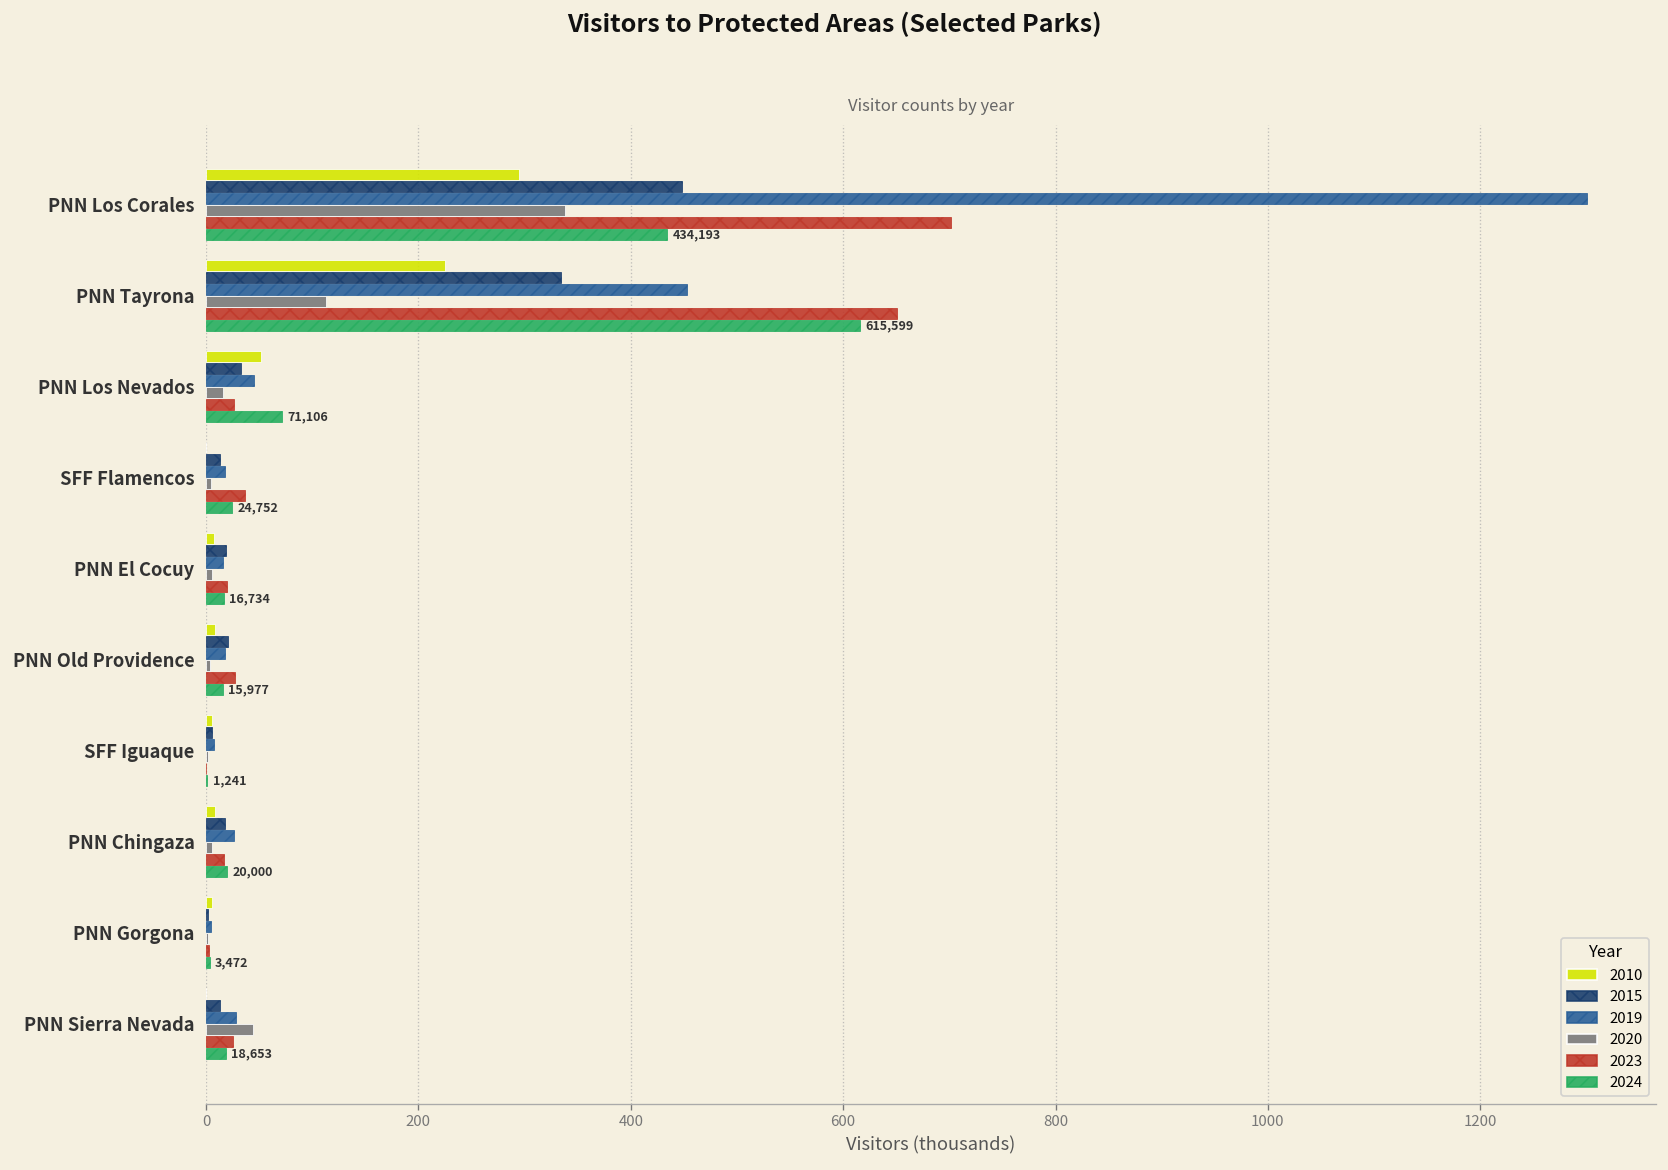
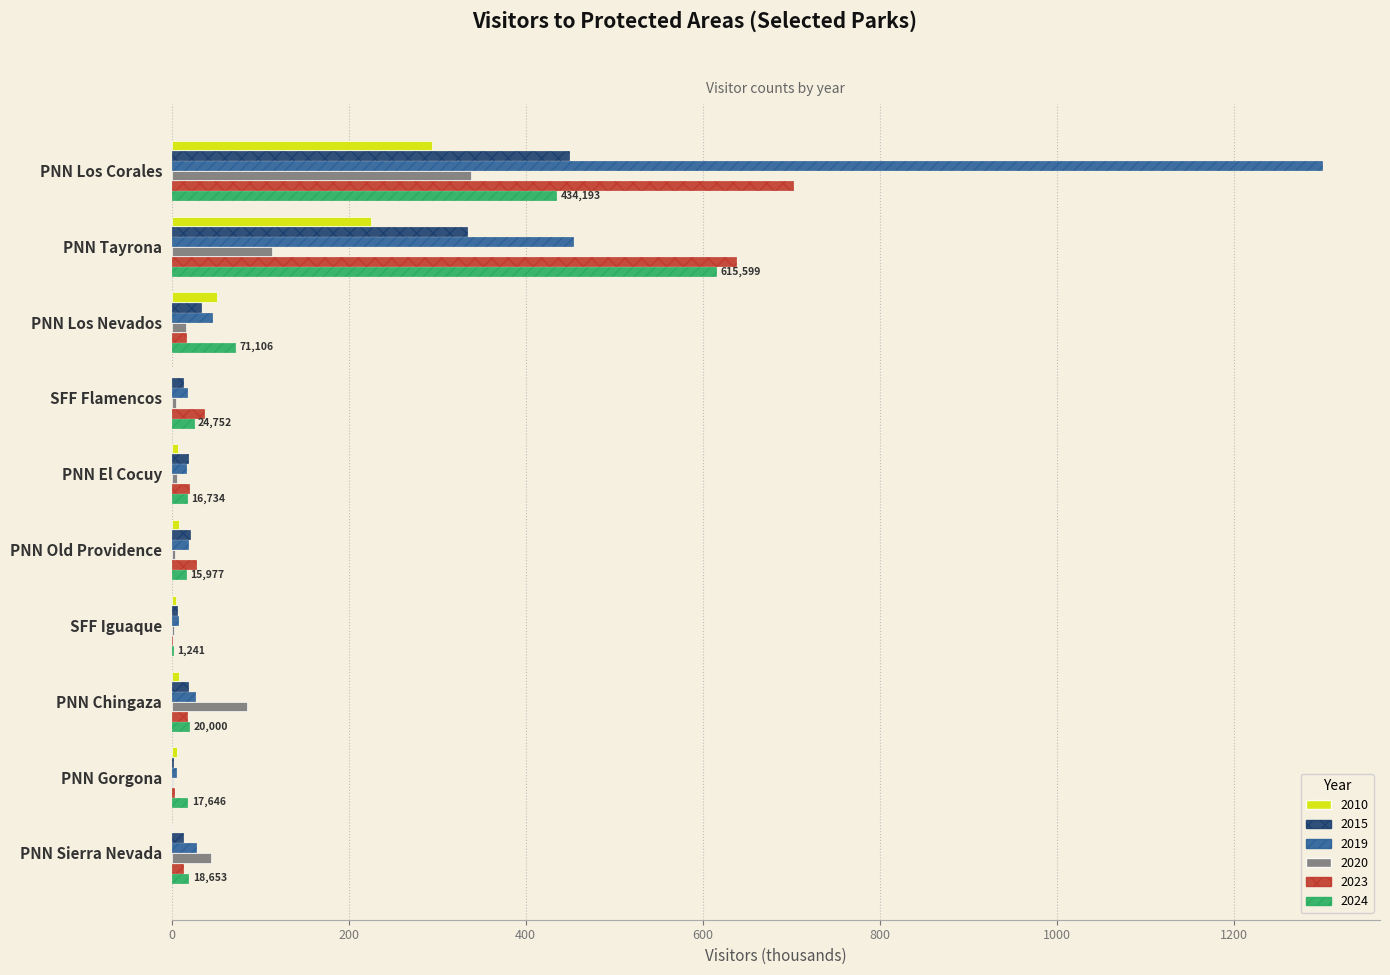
  {
    "2010": {
      "PNN Los Corales": "290",
      "PNN Tayrona": "230",
      "PNN Los Nevados": "50",
      "PNN El Cocuy": "10",
      "PNN Old Providence": "10",
      "SFF Iguaque": "10",
      "PNN Chingaza": "10",
      "PNN Gorgona": "10"
    },
    "2020": {
      "PNN Los Corales": "340",
      "PNN Tayrona": "110",
      "PNN Los Nevados": "20",
      "SFF Flamencos": "0",
      "PNN El Cocuy": "10",
      "PNN Old Providence": "0",
-     "PNN Chingaza": "10",
+     "PNN Chingaza": "90",
      "PNN Sierra Nevada": "40"
    },
    "2023": {
      "PNN Los Corales": "700",
-     "PNN Tayrona": "650",
-     "PNN Los Nevados": "30",
+     "PNN Tayrona": "640",
+     "PNN Los Nevados": "20",
      "PNN El Cocuy": "20",
      "PNN Old Providence": "30",
      "SFF Iguaque": "0",
      "PNN Chingaza": "20",
-     "PNN Sierra Nevada": "30"
+     "PNN Sierra Nevada": "10"
    },
    "2024": {
-     "PNN Gorgona": "3,472"
+     "PNN Gorgona": "17,646"
    }
  }
